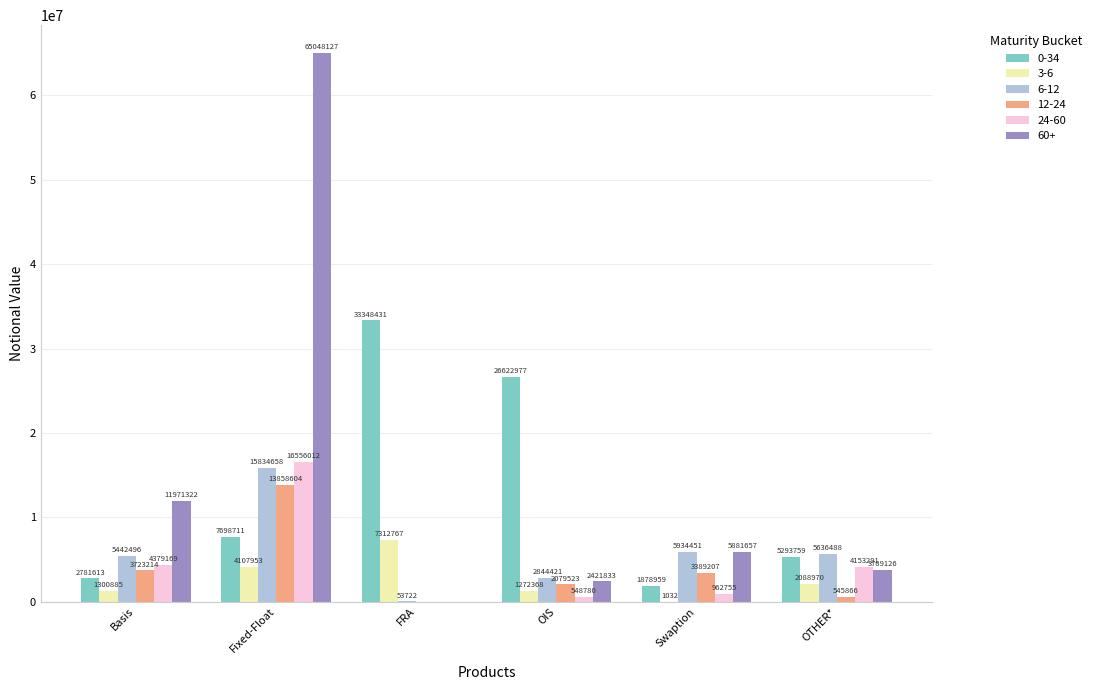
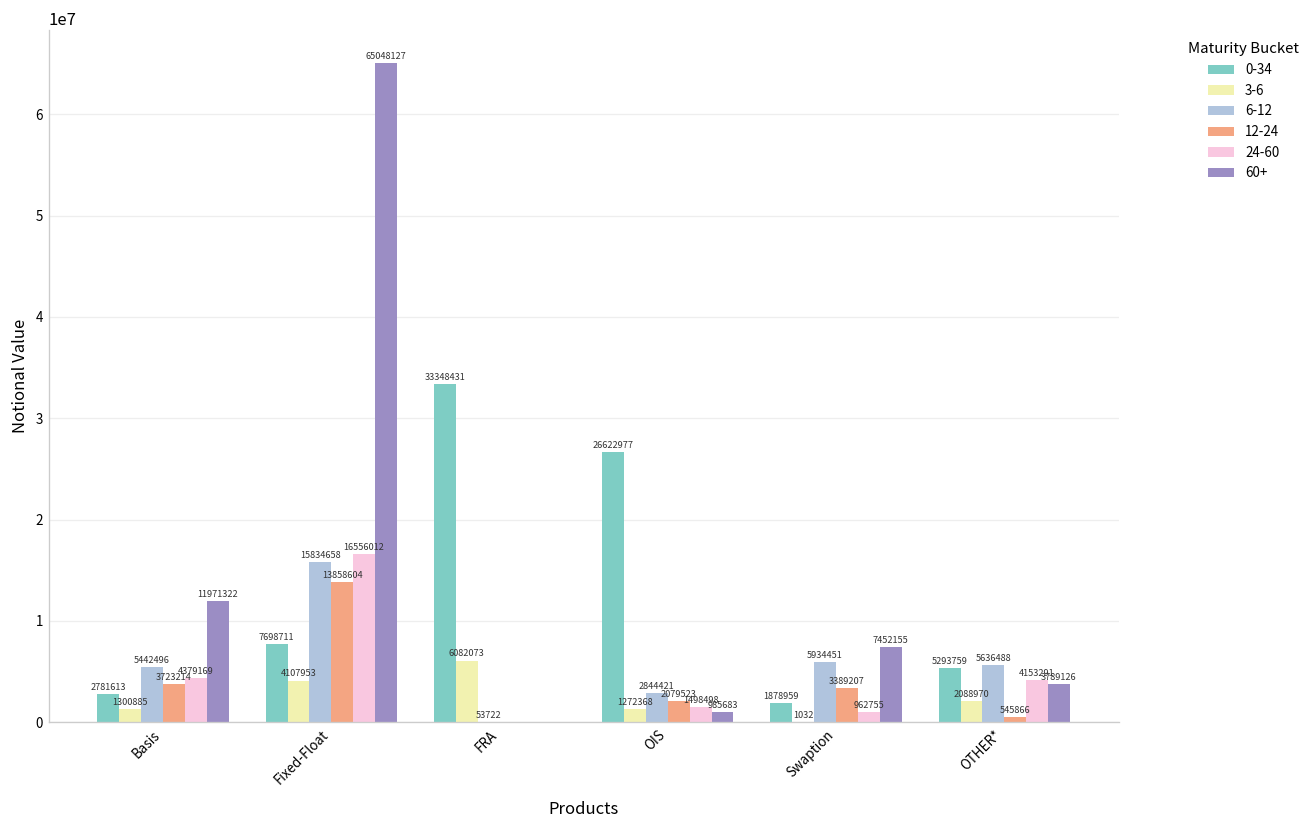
  {
    "3-6": {
      "Basis": 1300885,
      "Fixed-Float": 4107953,
-     "FRA": 7312767,
+     "FRA": 6082073,
      "OIS": 1272368,
      "Swaption": 1032,
      "OTHER*": 2088970
    },
    "12-24": {
      "Basis": 3723214,
      "Fixed-Float": 13858604,
      "OIS": 2079523,
      "Swaption": 3389207,
      "OTHER*": 545866
    },
    "24-60": {
      "Basis": 4379169,
      "Fixed-Float": 16556012,
-     "OIS": 548780,
+     "OIS": 1498498,
      "Swaption": 962755
    },
    "60+": {
      "Basis": 11971322,
      "Fixed-Float": 65048127,
-     "OIS": 2421833,
-     "Swaption": 5881657
+     "OIS": 985683,
+     "Swaption": 7452155
    }
  }
